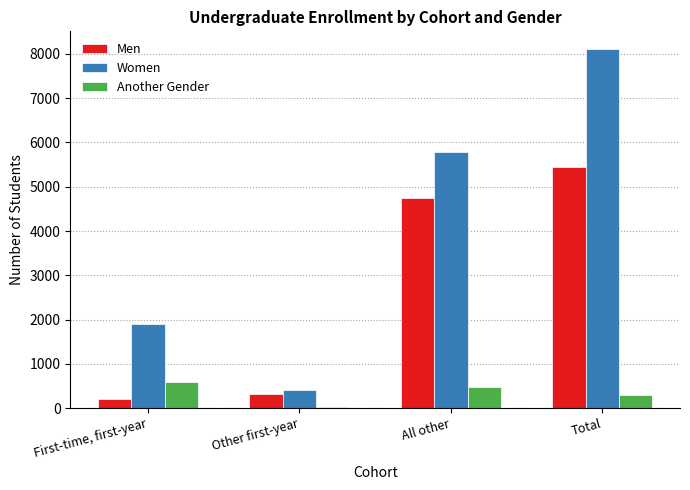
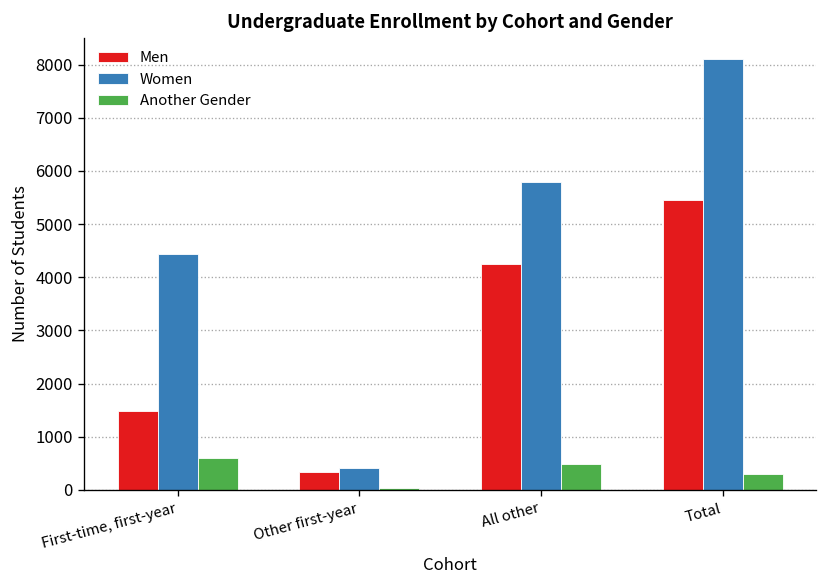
  {
    "Men": {
-     "First-time, first-year": 200,
+     "First-time, first-year": 1500,
      "Other first-year": 300,
-     "All other": 4800,
+     "All other": 4200,
      "Total": 5400
    },
    "Women": {
-     "First-time, first-year": 1900,
+     "First-time, first-year": 4400,
      "Other first-year": 400,
      "All other": 5800,
      "Total": 8100
    },
    "Another Gender": {
      "First-time, first-year": 600,
      "All other": 500,
      "Total": 300
    }
  }
